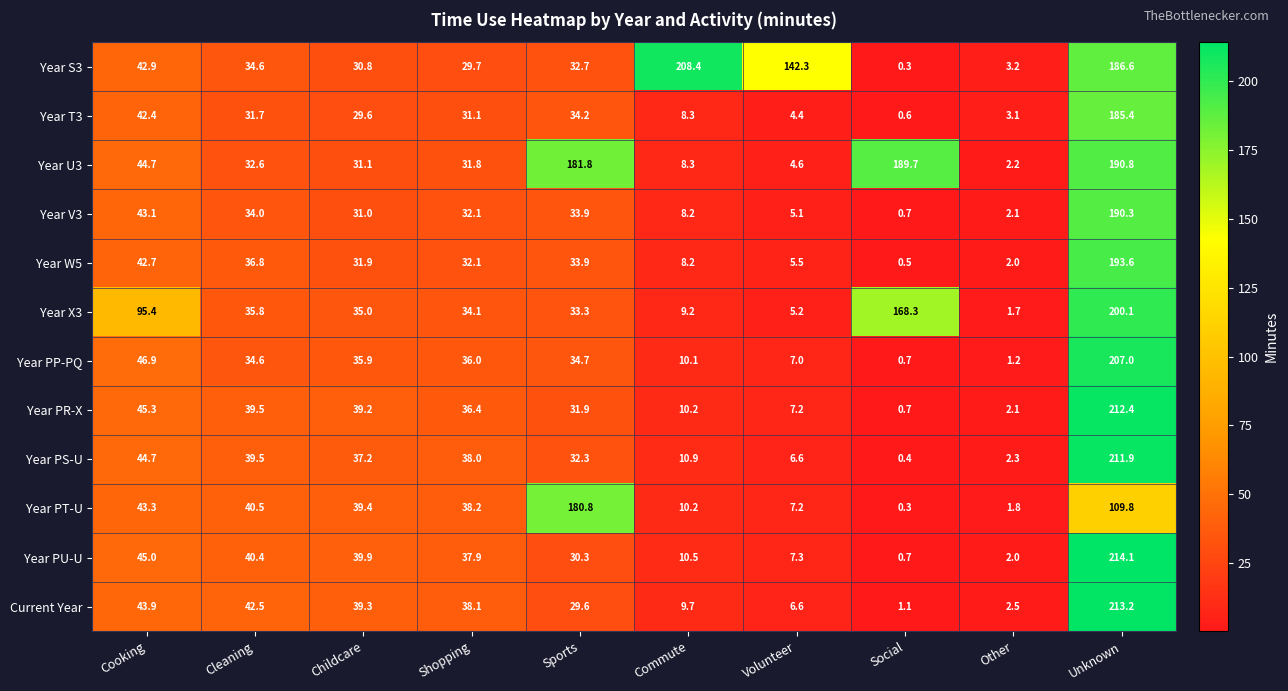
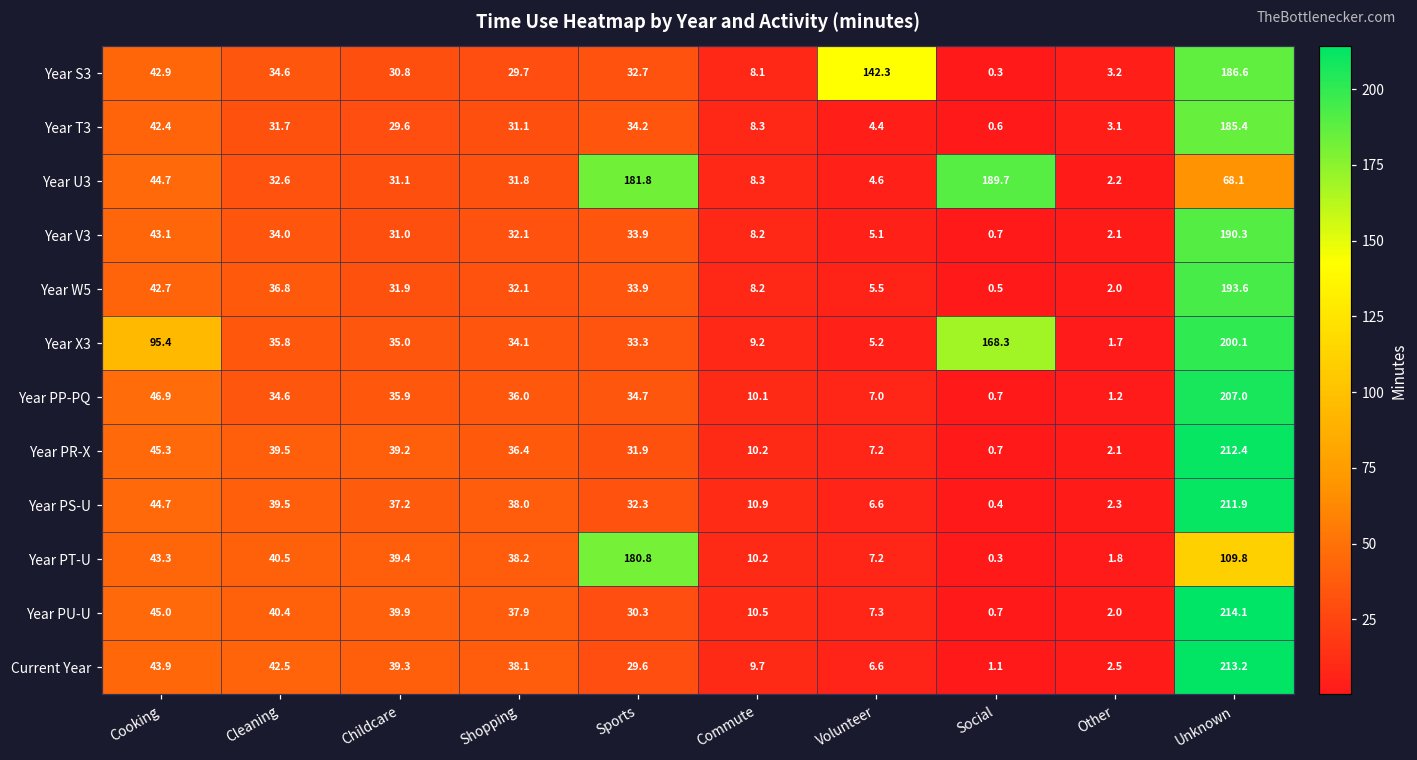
  {
    "Year S3": {
      "Cooking": 42.9,
      "Cleaning": 34.6,
      "Childcare": 30.8,
      "Shopping": 29.7,
      "Sports": 32.7,
-     "Commute": 208.4,
+     "Commute": 8.1,
      "Volunteer": 142.3,
      "Social": 0.3,
      "Other": 3.2,
      "Unknown": 186.6
    },
    "Year T3": {
      "Cooking": 42.4,
      "Cleaning": 31.7,
      "Childcare": 29.6,
      "Shopping": 31.1,
      "Sports": 34.2,
      "Commute": 8.3,
      "Volunteer": 4.4,
      "Social": 0.6,
      "Other": 3.1,
      "Unknown": 185.4
    },
    "Year U3": {
      "Cooking": 44.7,
      "Cleaning": 32.6,
      "Childcare": 31.1,
      "Shopping": 31.8,
      "Sports": 181.8,
      "Commute": 8.3,
      "Volunteer": 4.6,
      "Social": 189.7,
      "Other": 2.2,
-     "Unknown": 190.8
+     "Unknown": 68.1
    },
    "Year V3": {
      "Cooking": 43.1,
      "Cleaning": 34.0,
      "Childcare": 31.0,
      "Shopping": 32.1,
      "Sports": 33.9,
      "Commute": 8.2,
      "Volunteer": 5.1,
      "Social": 0.7,
      "Other": 2.1,
      "Unknown": 190.3
    },
    "Year W5": {
      "Cooking": 42.7,
      "Cleaning": 36.8,
      "Childcare": 31.9,
      "Shopping": 32.1,
      "Sports": 33.9,
      "Commute": 8.2,
      "Volunteer": 5.5,
      "Social": 0.5,
      "Other": 2.0,
      "Unknown": 193.6
    },
    "Year X3": {
      "Cooking": 95.4,
      "Cleaning": 35.8,
      "Childcare": 35.0,
      "Shopping": 34.1,
      "Sports": 33.3,
      "Commute": 9.2,
      "Volunteer": 5.2,
      "Social": 168.3,
      "Other": 1.7,
      "Unknown": 200.1
    },
    "Year PP-PQ": {
      "Cooking": 46.9,
      "Cleaning": 34.6,
      "Childcare": 35.9,
      "Shopping": 36.0,
      "Sports": 34.7,
      "Commute": 10.1,
      "Volunteer": 7.0,
      "Social": 0.7,
      "Other": 1.2,
      "Unknown": 207.0
    },
    "Year PR-X": {
      "Cooking": 45.3,
      "Cleaning": 39.5,
      "Childcare": 39.2,
      "Shopping": 36.4,
      "Sports": 31.9,
      "Commute": 10.2,
      "Volunteer": 7.2,
      "Social": 0.7,
      "Other": 2.1,
      "Unknown": 212.4
    },
    "Year PS-U": {
      "Cooking": 44.7,
      "Cleaning": 39.5,
      "Childcare": 37.2,
      "Shopping": 38.0,
      "Sports": 32.3,
      "Commute": 10.9,
      "Volunteer": 6.6,
      "Social": 0.4,
      "Other": 2.3,
      "Unknown": 211.9
    },
    "Year PT-U": {
      "Cooking": 43.3,
      "Cleaning": 40.5,
      "Childcare": 39.4,
      "Shopping": 38.2,
      "Sports": 180.8,
      "Commute": 10.2,
      "Volunteer": 7.2,
      "Social": 0.3,
      "Other": 1.8,
      "Unknown": 109.8
    },
    "Year PU-U": {
      "Cooking": 45.0,
      "Cleaning": 40.4,
      "Childcare": 39.9,
      "Shopping": 37.9,
      "Sports": 30.3,
      "Commute": 10.5,
      "Volunteer": 7.3,
      "Social": 0.7,
      "Other": 2.0,
      "Unknown": 214.1
    },
    "Current Year": {
      "Cooking": 43.9,
      "Cleaning": 42.5,
      "Childcare": 39.3,
      "Shopping": 38.1,
      "Sports": 29.6,
      "Commute": 9.7,
      "Volunteer": 6.6,
      "Social": 1.1,
      "Other": 2.5,
      "Unknown": 213.2
    }
  }
